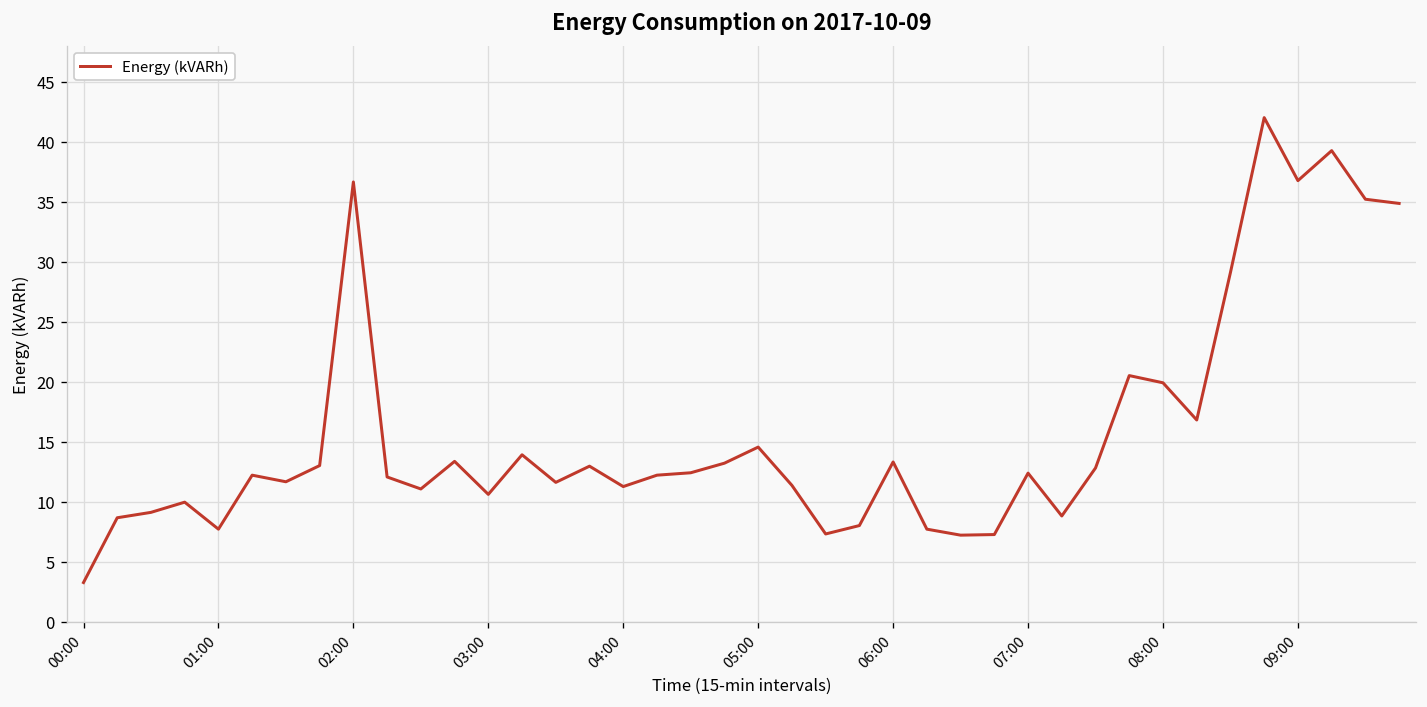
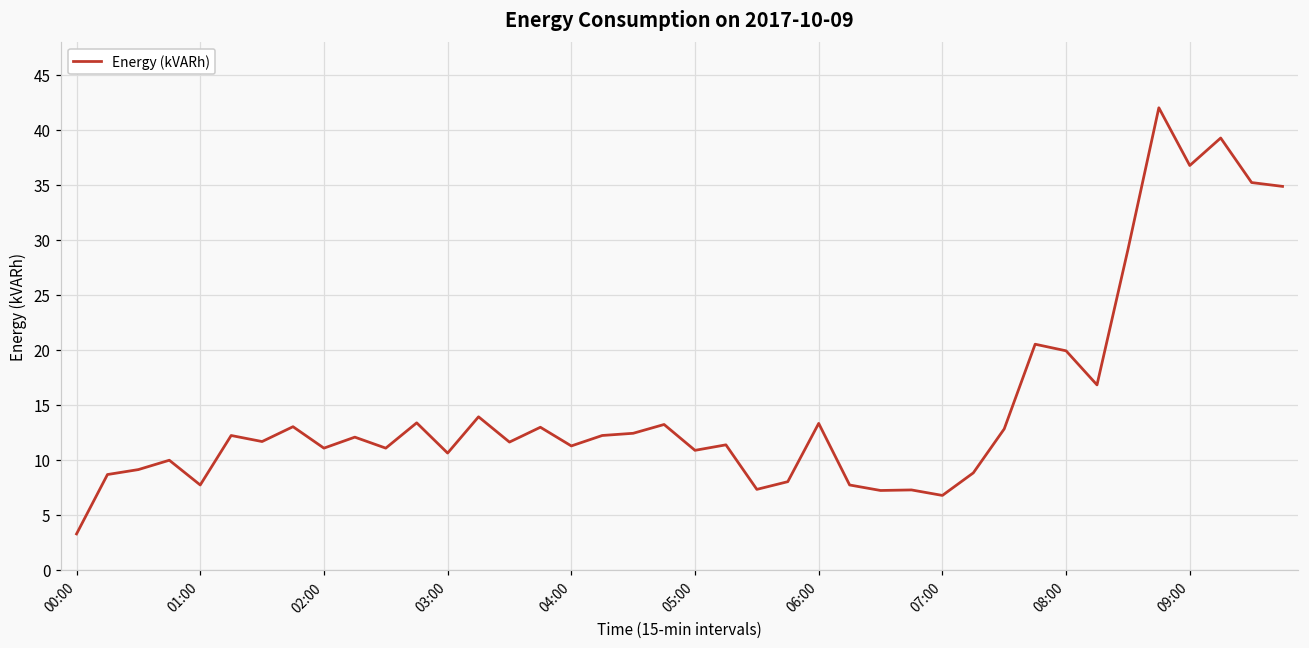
  {
    "00:00": 3,
    "01:00": 8,
-   "02:00": 37,
+   "02:00": 11,
    "03:00": 11,
    "04:00": 11,
-   "05:00": 15,
+   "05:00": 11,
    "06:00": 13,
-   "07:00": 12,
+   "07:00": 7,
    "08:00": 20,
    "09:00": 37
  }
